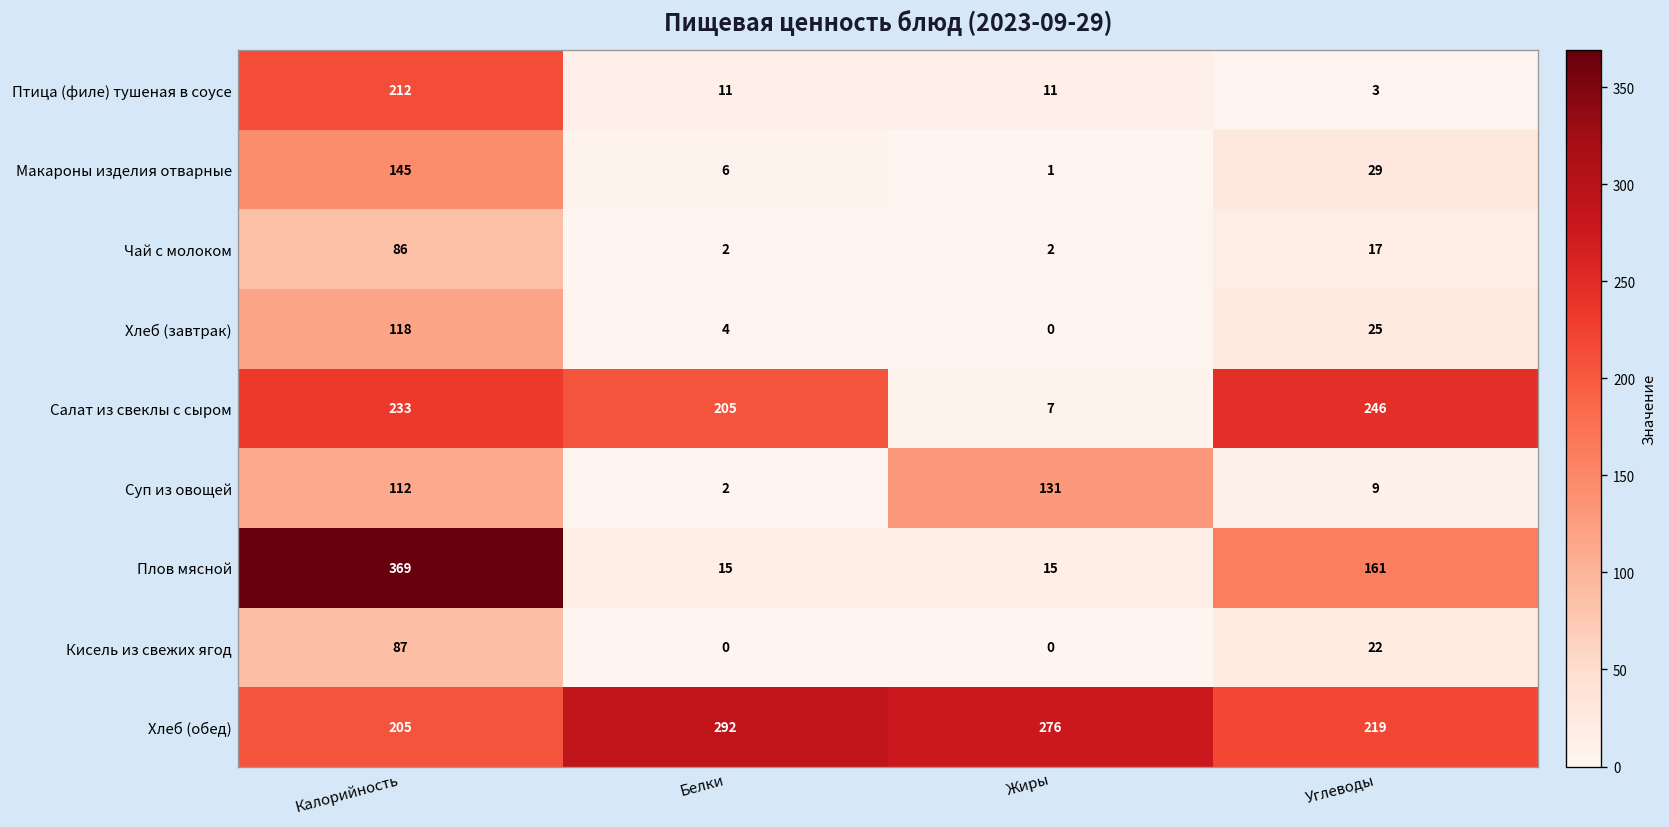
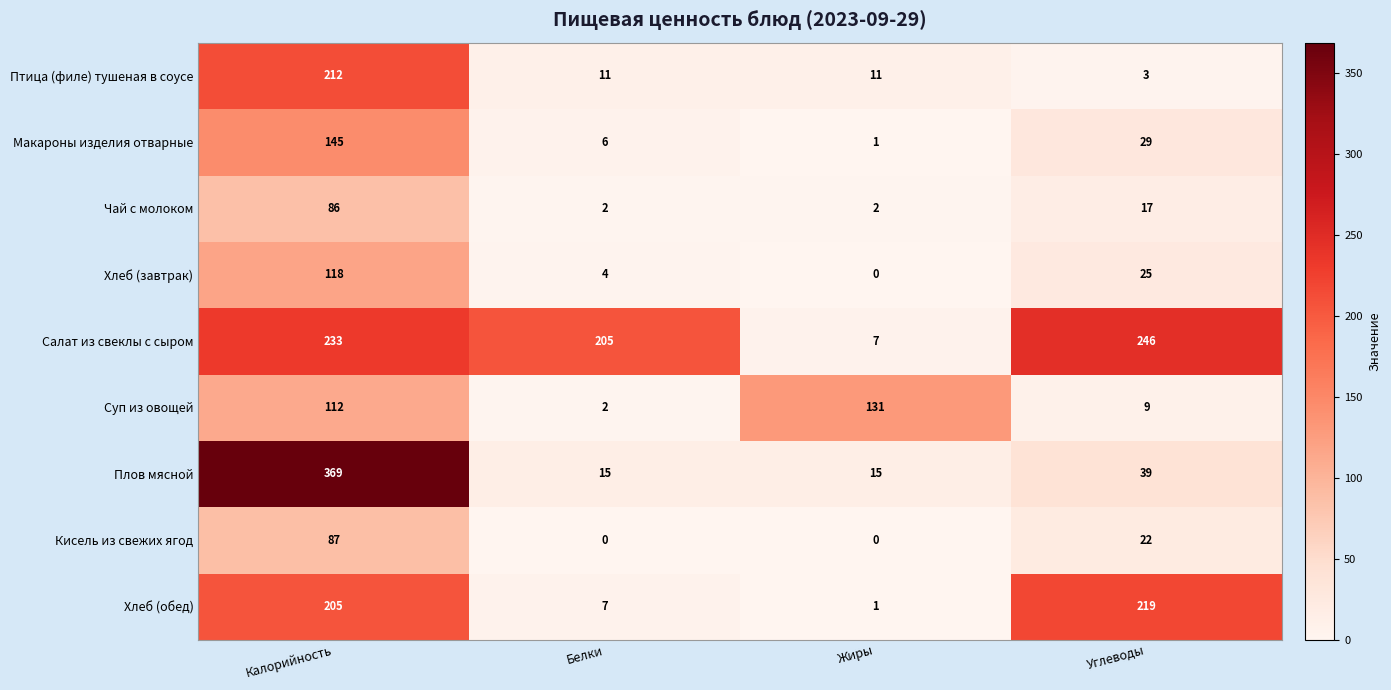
  {
    "Птица (филе) тушеная в соусе": {
      "Калорийность": 212,
      "Белки": 11,
      "Жиры": 11,
      "Углеводы": 3
    },
    "Макароны изделия отварные": {
      "Калорийность": 145,
      "Белки": 6,
      "Жиры": 1,
      "Углеводы": 29
    },
    "Чай с молоком": {
      "Калорийность": 86,
      "Белки": 2,
      "Жиры": 2,
      "Углеводы": 17
    },
    "Хлеб (завтрак)": {
      "Калорийность": 118,
      "Белки": 4,
      "Жиры": 0,
      "Углеводы": 25
    },
    "Салат из свеклы с сыром": {
      "Калорийность": 233,
      "Белки": 205,
      "Жиры": 7,
      "Углеводы": 246
    },
    "Суп из овощей": {
      "Калорийность": 112,
      "Белки": 2,
      "Жиры": 131,
      "Углеводы": 9
    },
    "Плов мясной": {
      "Калорийность": 369,
      "Белки": 15,
      "Жиры": 15,
-     "Углеводы": 161
+     "Углеводы": 39
    },
    "Кисель из свежих ягод": {
      "Калорийность": 87,
      "Белки": 0,
      "Жиры": 0,
      "Углеводы": 22
    },
    "Хлеб (обед)": {
      "Калорийность": 205,
-     "Белки": 292,
-     "Жиры": 276,
+     "Белки": 7,
+     "Жиры": 1,
      "Углеводы": 219
    }
  }
